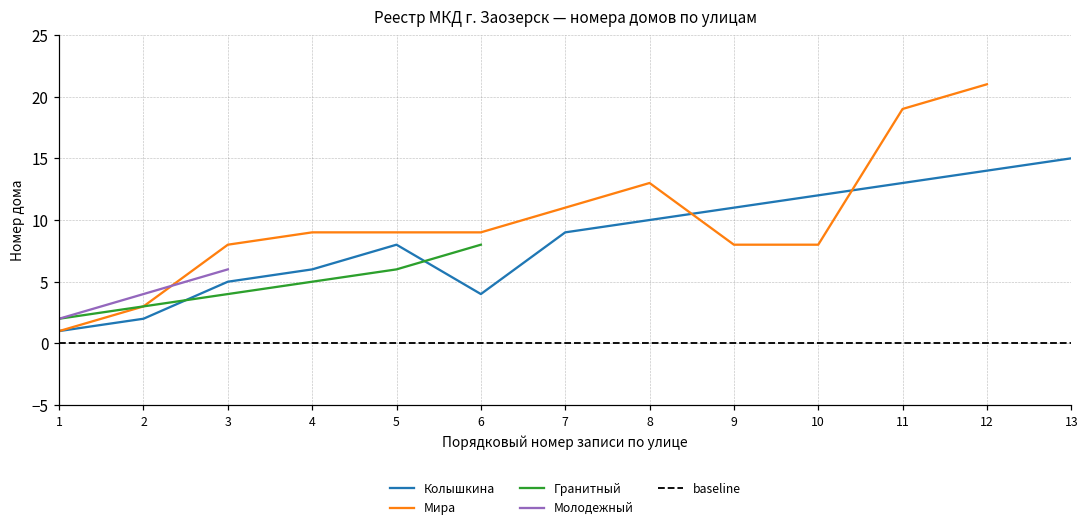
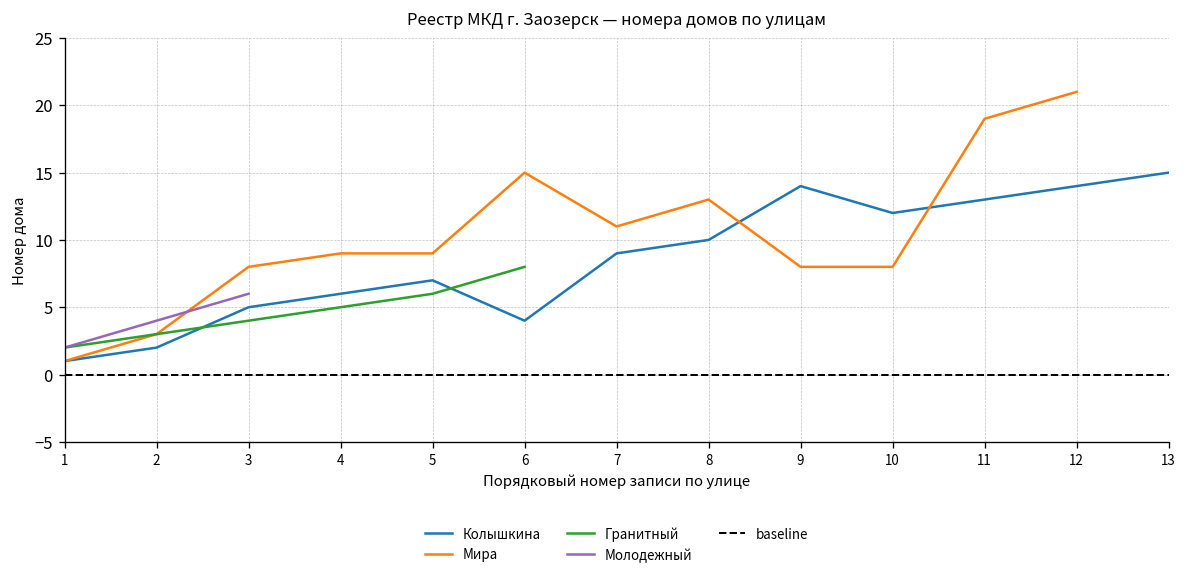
  {
    "Колышкина": {
      "2": 2,
      "3": 5,
      "4": 6,
-     "5": 8,
+     "5": 7,
      "6": 4,
      "7": 9,
      "8": 10,
-     "9": 11,
+     "9": 14,
      "10": 12,
      "11": 13,
      "12": 14,
      "13": 15
    },
    "Мира": {
      "3": 8,
      "4": 9,
      "5": 9,
-     "6": 9,
+     "6": 15,
      "7": 11,
      "8": 13,
      "9": 8,
      "10": 8,
      "11": 19,
      "12": 21
    },
    "Гранитный": {
      "3": 4,
      "4": 5,
      "5": 6,
      "6": 8
    },
    "Молодежный": {
      "2": 4,
      "3": 6
    }
  }
